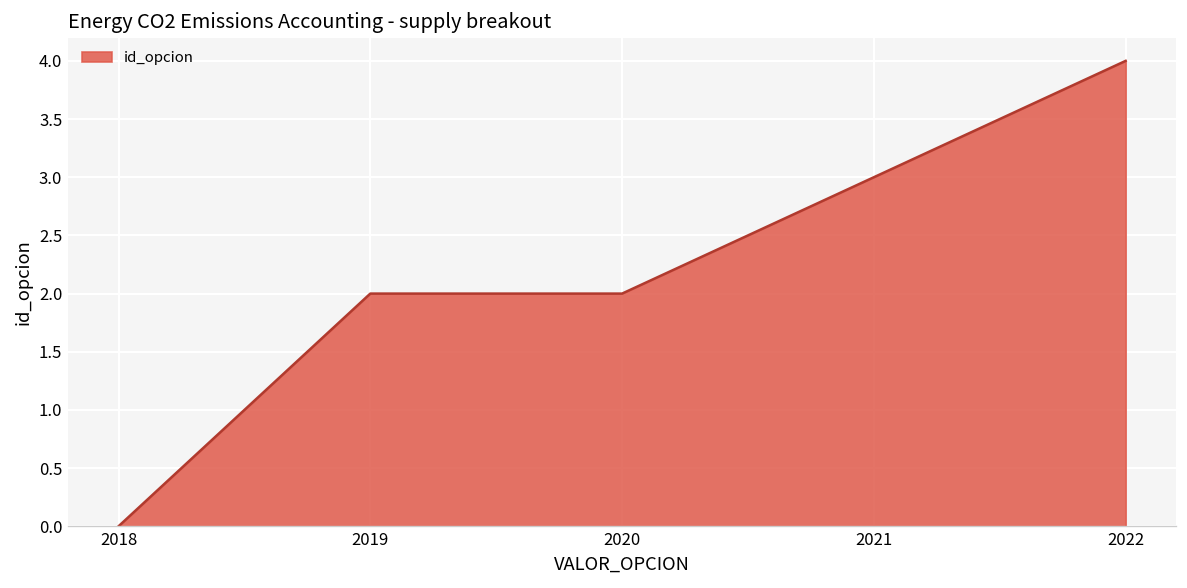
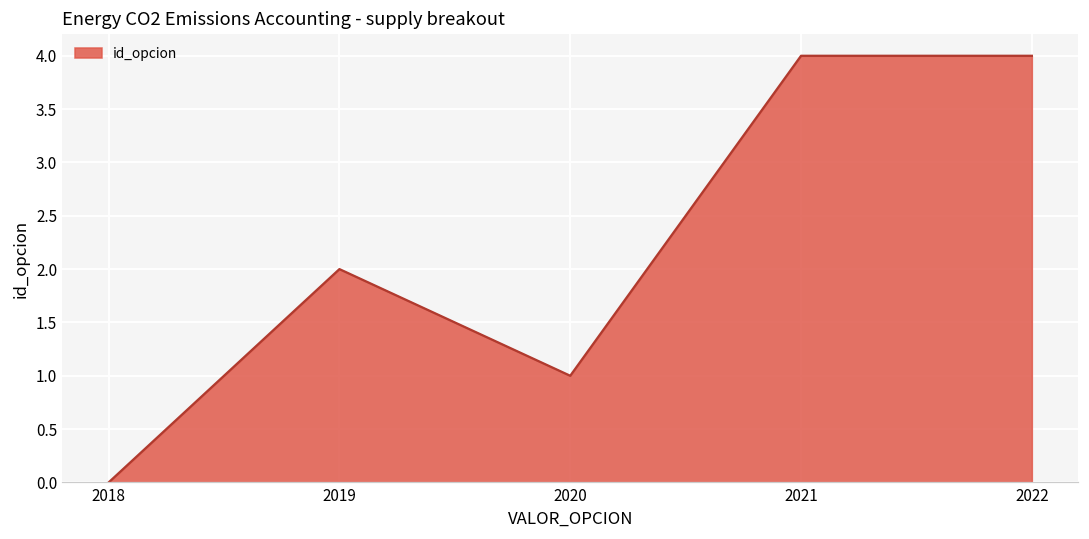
  {
    "2018": 0,
    "2019": 2,
-   "2020": 2,
-   "2021": 3,
+   "2020": 1,
+   "2021": 4,
    "2022": 4
  }
